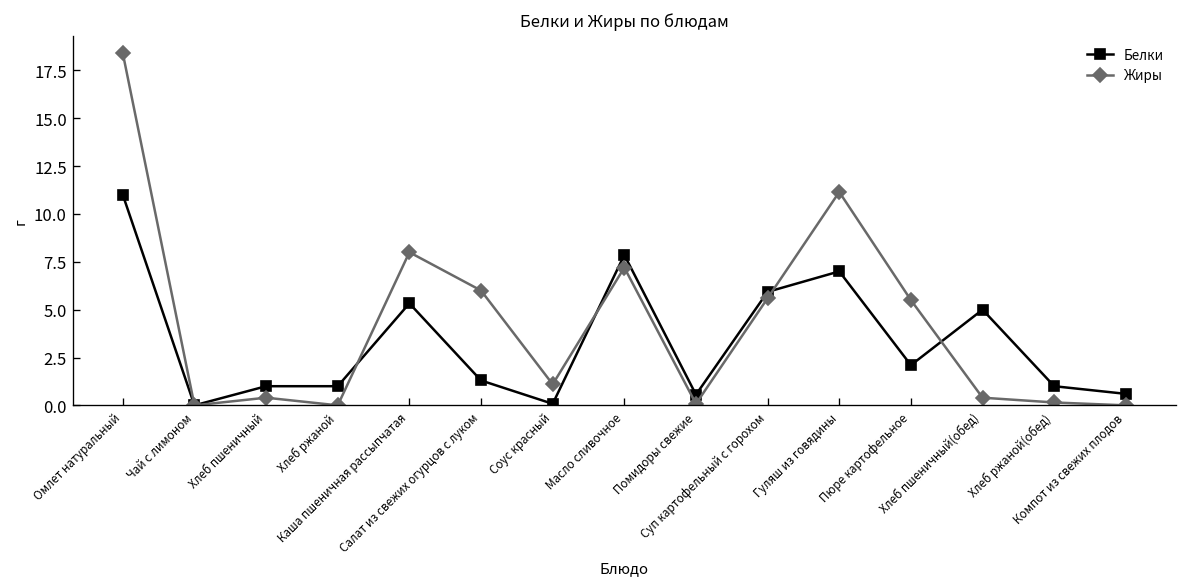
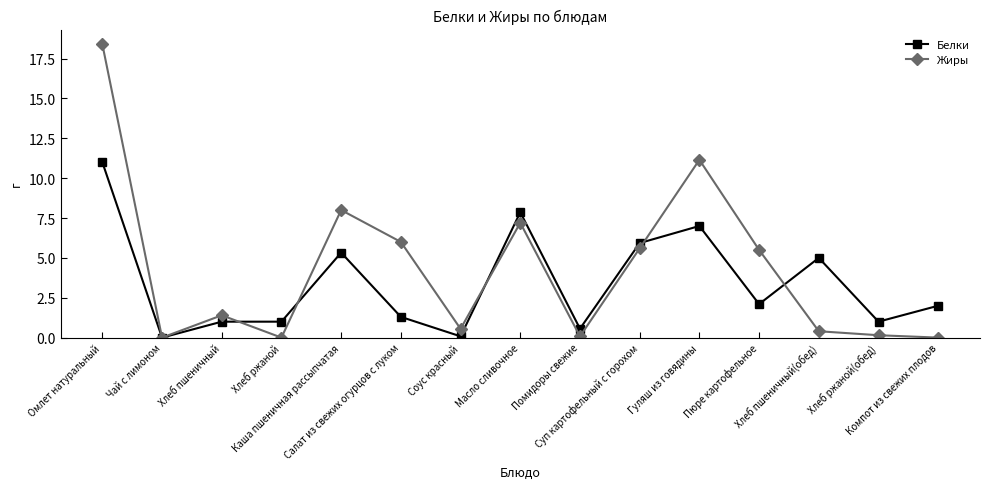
  {
    "Белки": {
      "Омлет натуральный": 11.0,
      "Хлеб пшеничный": 1.0,
      "Хлеб ржаной": 1.0,
      "Каша пшеничная рассыпчатая": 5.3,
      "Салат из свежих огурцов с луком": 1.3,
      "Соус красный": 0.1,
      "Масло сливочное": 7.9,
      "Помидоры свежие": 0.6,
      "Суп картофельный с горохом": 5.9,
      "Гуляш из говядины": 7.0,
      "Пюре картофельное": 2.1,
      "Хлеб пшеничный(обед)": 5.0,
      "Хлеб ржаной(обед)": 1.0,
-     "Компот из свежих плодов": 0.6
+     "Компот из свежих плодов": 2.0
    },
    "Жиры": {
      "Омлет натуральный": 18.4,
-     "Хлеб пшеничный": 0.4,
+     "Хлеб пшеничный": 1.4,
      "Хлеб ржаной": 0.0,
      "Каша пшеничная рассыпчатая": 8.0,
      "Салат из свежих огурцов с луком": 6.0,
-     "Соус красный": 1.1,
+     "Соус красный": 0.6,
      "Масло сливочное": 7.2,
      "Помидоры свежие": 0.1,
      "Суп картофельный с горохом": 5.6,
      "Гуляш из говядины": 11.2,
      "Пюре картофельное": 5.5,
      "Хлеб пшеничный(обед)": 0.4,
      "Хлеб ржаной(обед)": 0.2,
      "Компот из свежих плодов": 0.0
    }
  }
